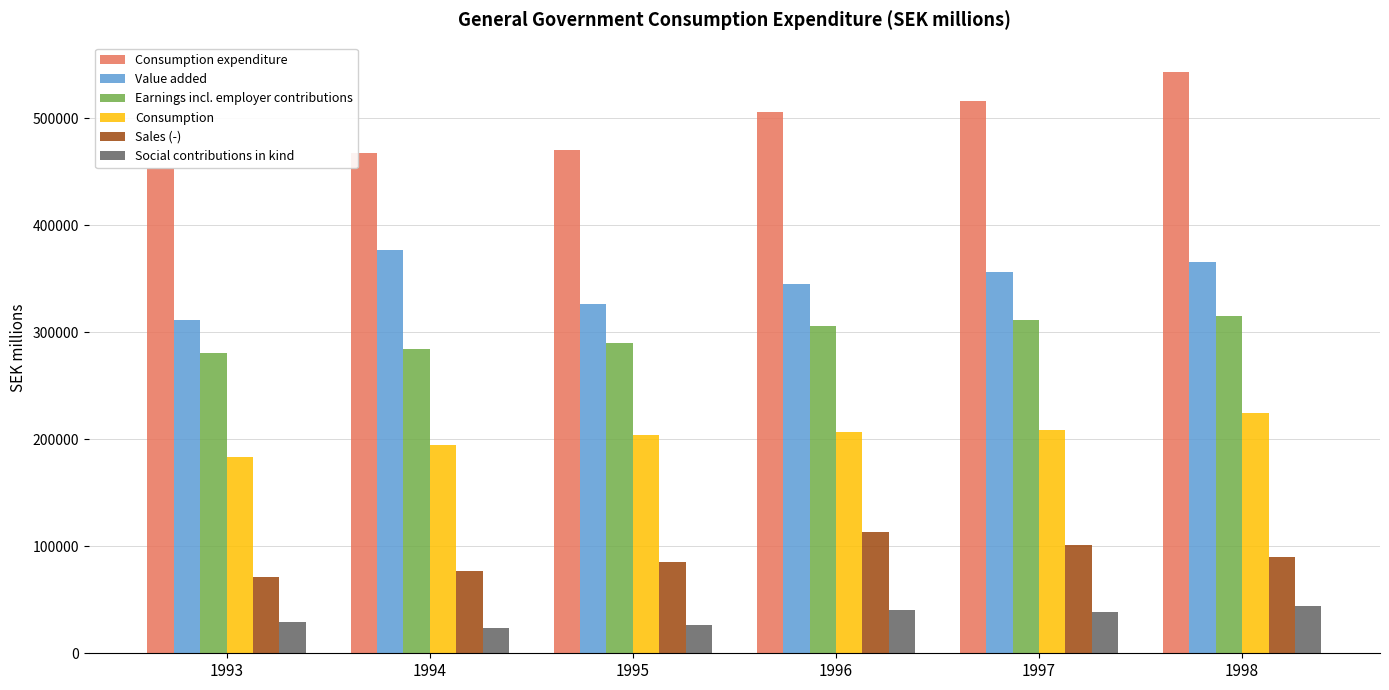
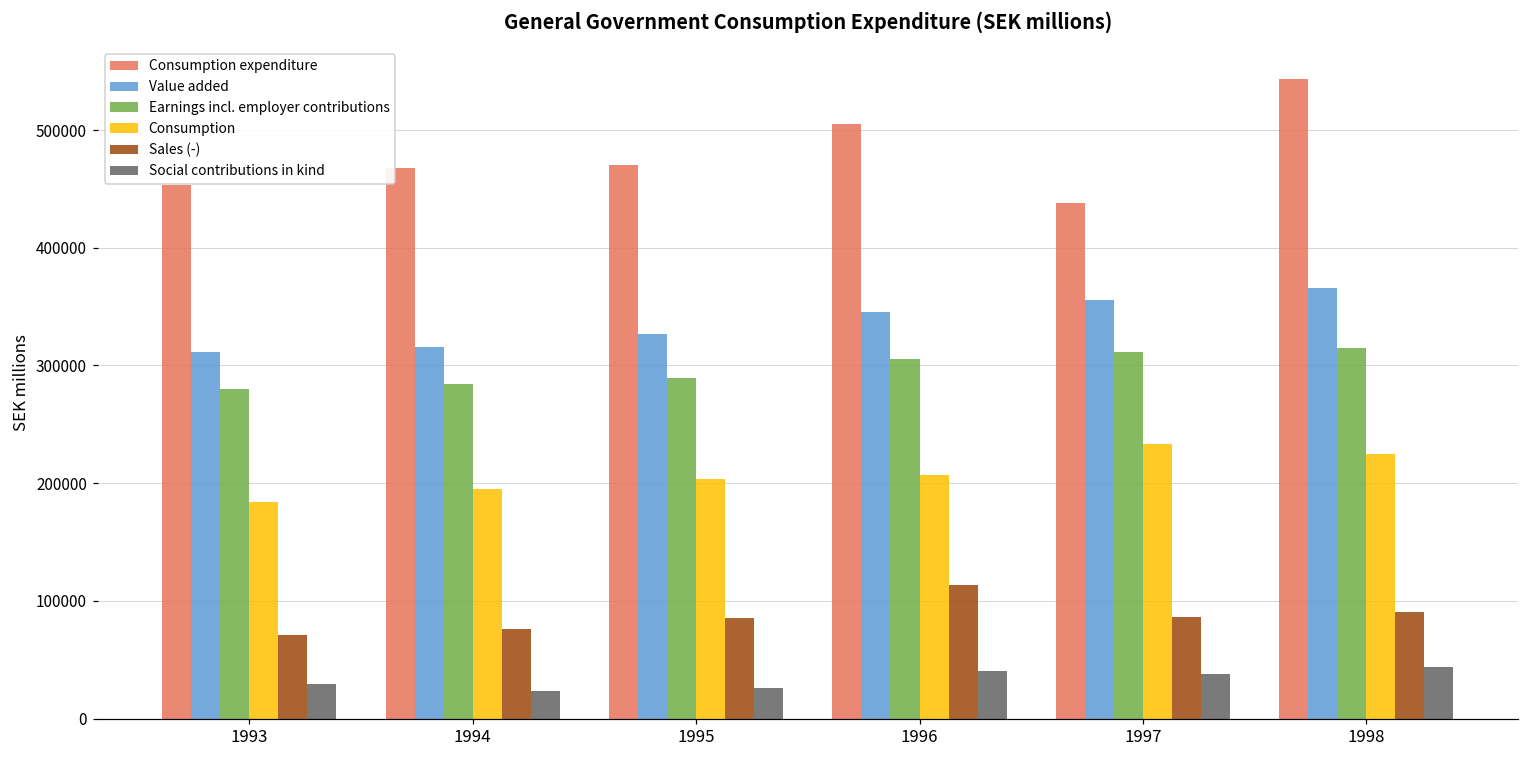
  {
    "Consumption expenditure": {
      "1994": 468000,
      "1995": 471000,
      "1996": 505000,
-     "1997": 516000,
+     "1997": 438000,
      "1998": 543000
    },
    "Value added": {
      "1993": 312000,
-     "1994": 377000,
+     "1994": 316000,
      "1995": 326000,
      "1996": 345000,
      "1997": 356000,
      "1998": 366000
    },
    "Earnings incl. employer contributions": {
      "1993": 280000,
      "1994": 284000,
      "1995": 290000,
      "1996": 306000,
      "1997": 312000,
      "1998": 315000
    },
    "Consumption": {
      "1993": 184000,
      "1994": 195000,
      "1995": 204000,
      "1996": 207000,
-     "1997": 209000,
+     "1997": 233000,
      "1998": 225000
    },
    "Sales (-)": {
      "1993": 71000,
      "1994": 77000,
      "1995": 85000,
      "1996": 113000,
-     "1997": 102000,
+     "1997": 86000,
      "1998": 90000
    },
    "Social contributions in kind": {
      "1993": 29000,
      "1994": 23000,
      "1995": 26000,
      "1996": 41000,
      "1997": 38000,
      "1998": 44000
    }
  }
